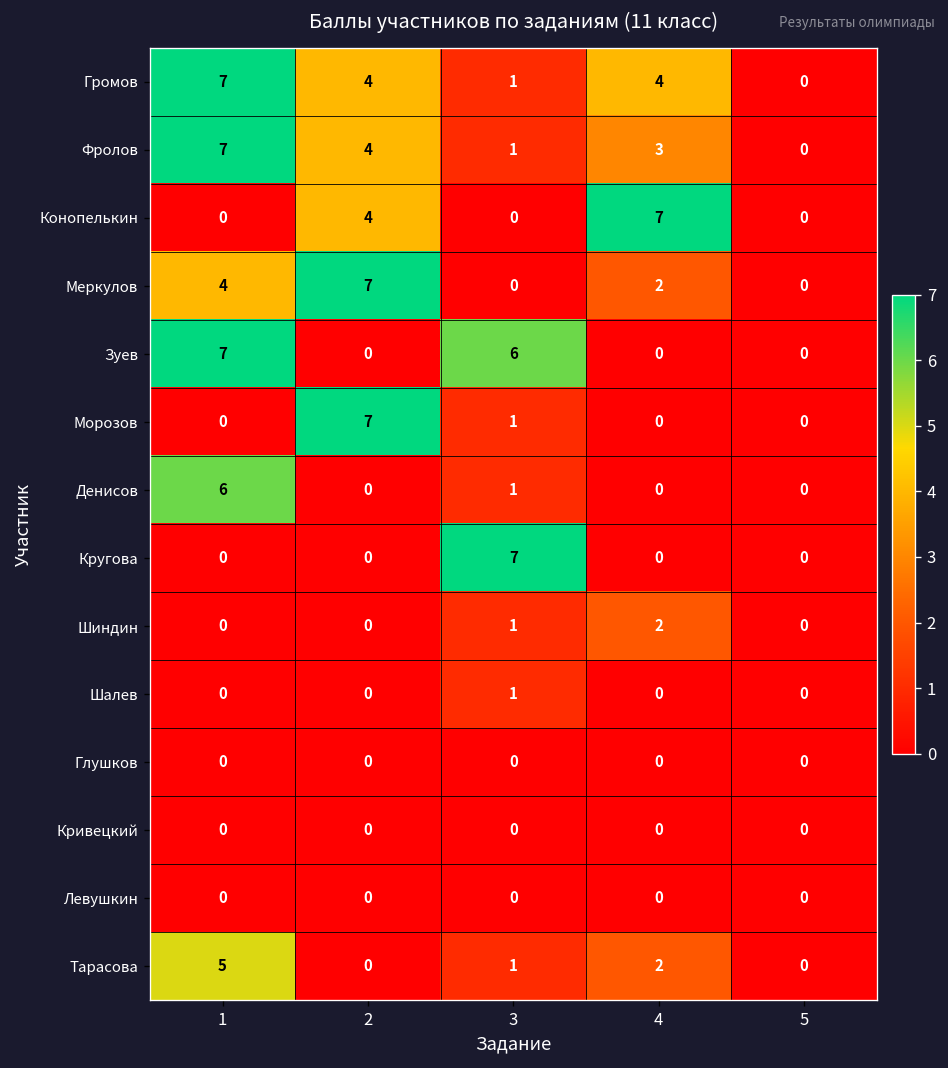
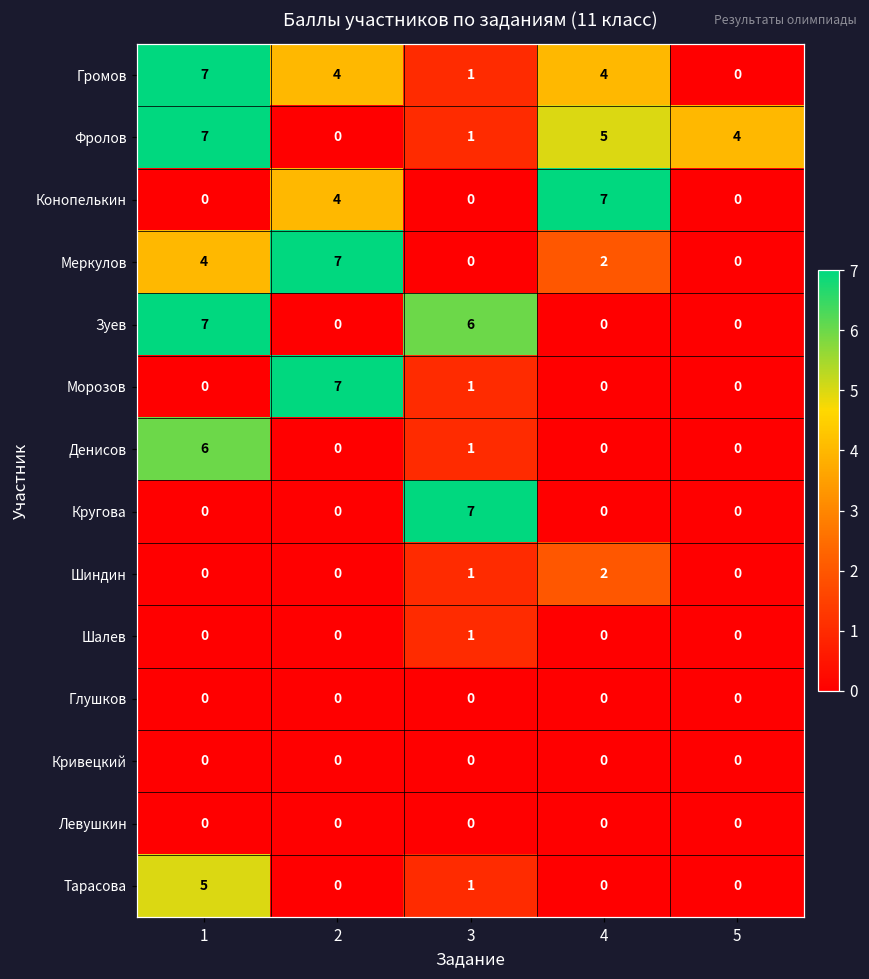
  {
    "Громов": {
      "1": 7,
      "2": 4,
      "3": 1,
      "4": 4,
      "5": 0
    },
    "Фролов": {
      "1": 7,
-     "2": 4,
+     "2": 0,
      "3": 1,
-     "4": 3,
-     "5": 0
+     "4": 5,
+     "5": 4
    },
    "Конопелькин": {
      "1": 0,
      "2": 4,
      "3": 0,
      "4": 7,
      "5": 0
    },
    "Меркулов": {
      "1": 4,
      "2": 7,
      "3": 0,
      "4": 2,
      "5": 0
    },
    "Зуев": {
      "1": 7,
      "2": 0,
      "3": 6,
      "4": 0,
      "5": 0
    },
    "Морозов": {
      "1": 0,
      "2": 7,
      "3": 1,
      "4": 0,
      "5": 0
    },
    "Денисов": {
      "1": 6,
      "2": 0,
      "3": 1,
      "4": 0,
      "5": 0
    },
    "Кругова": {
      "1": 0,
      "2": 0,
      "3": 7,
      "4": 0,
      "5": 0
    },
    "Шиндин": {
      "1": 0,
      "2": 0,
      "3": 1,
      "4": 2,
      "5": 0
    },
    "Шалев": {
      "1": 0,
      "2": 0,
      "3": 1,
      "4": 0,
      "5": 0
    },
    "Глушков": {
      "1": 0,
      "2": 0,
      "3": 0,
      "4": 0,
      "5": 0
    },
    "Кривецкий": {
      "1": 0,
      "2": 0,
      "3": 0,
      "4": 0,
      "5": 0
    },
    "Левушкин": {
      "1": 0,
      "2": 0,
      "3": 0,
      "4": 0,
      "5": 0
    },
    "Тарасова": {
      "1": 5,
      "2": 0,
      "3": 1,
-     "4": 2,
+     "4": 0,
      "5": 0
    }
  }
